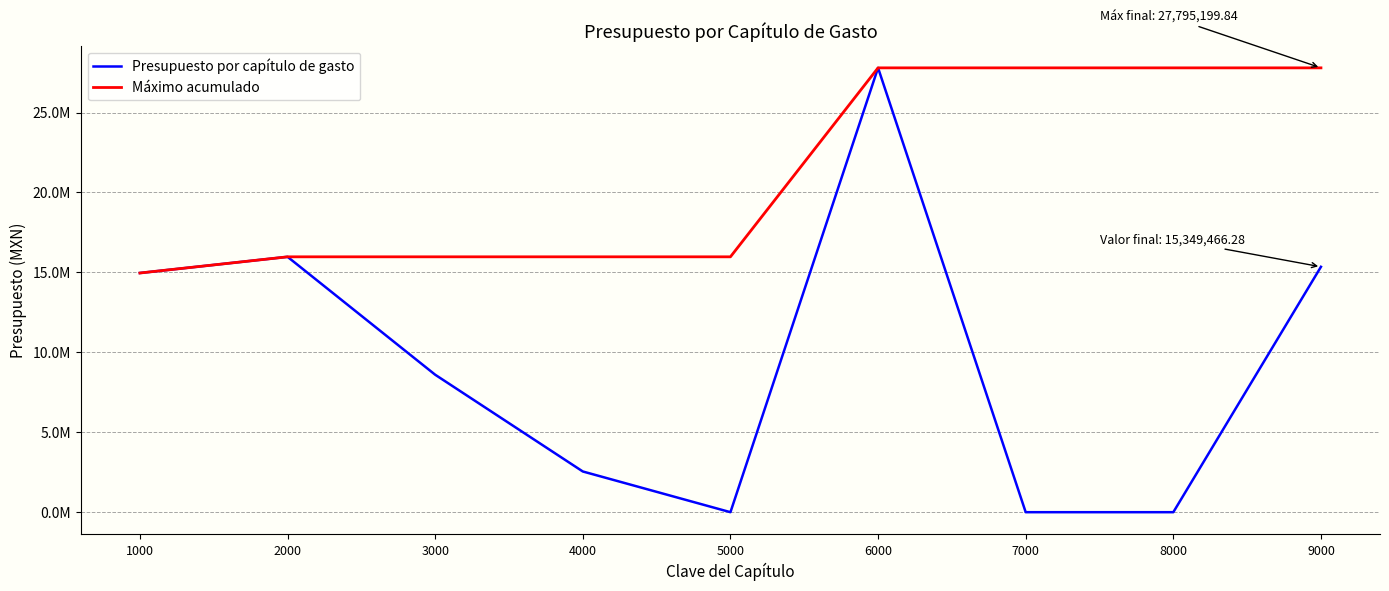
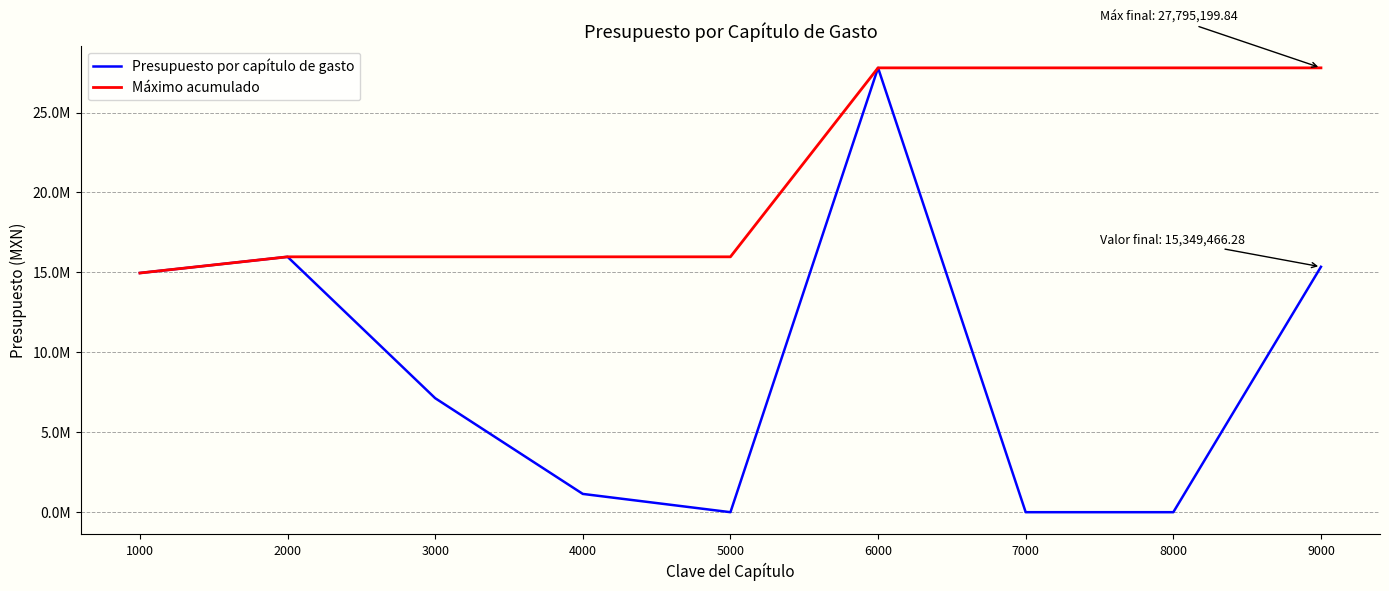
  {
    "Presupuesto por capítulo de gasto": {
-     "3000": "8600000",
-     "4000": "2500000",
+     "3000": "7100000",
+     "4000": "1100000",
      "5000": "0",
      "7000": "0",
      "8000": "0"
    },
    "Máximo acumulado": {
      "8000": "27,795,199.84"
    }
  }
